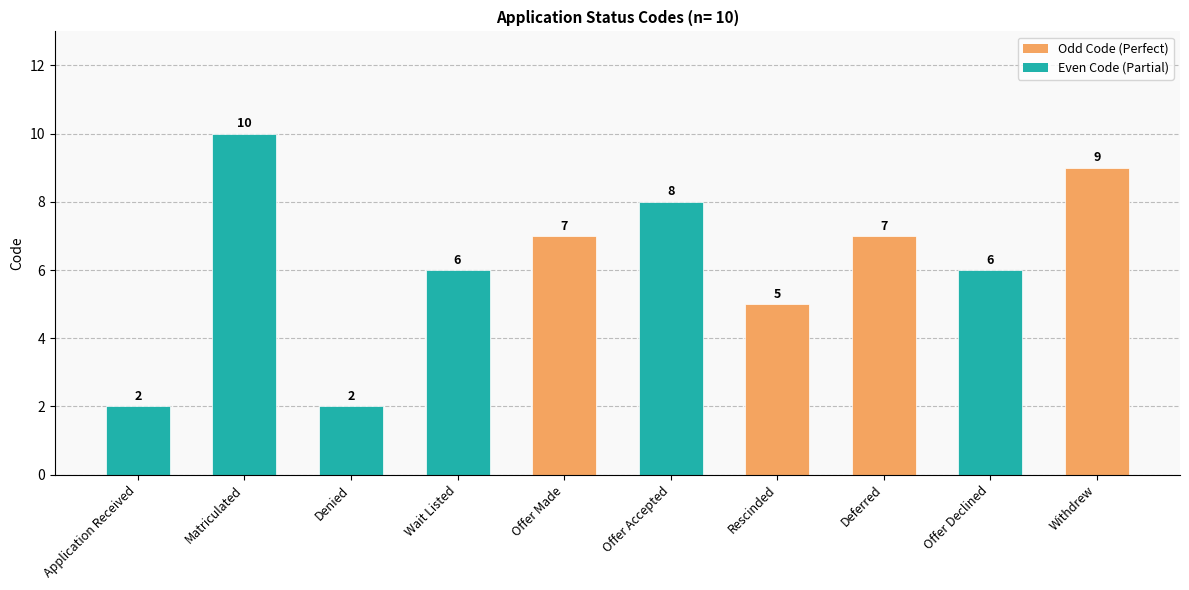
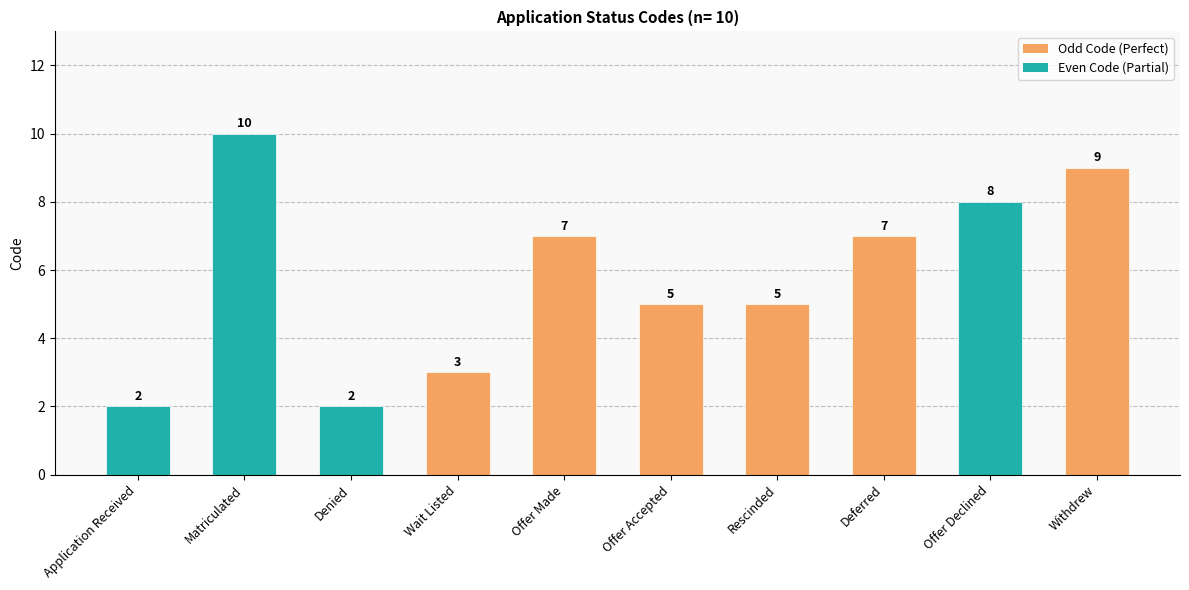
  {
    "Application Received": 2,
    "Matriculated": 10,
    "Denied": 2,
-   "Wait Listed": 6,
+   "Wait Listed": 3,
    "Offer Made": 7,
-   "Offer Accepted": 8,
+   "Offer Accepted": 5,
    "Rescinded": 5,
    "Deferred": 7,
-   "Offer Declined": 6,
+   "Offer Declined": 8,
    "Withdrew": 9
  }
